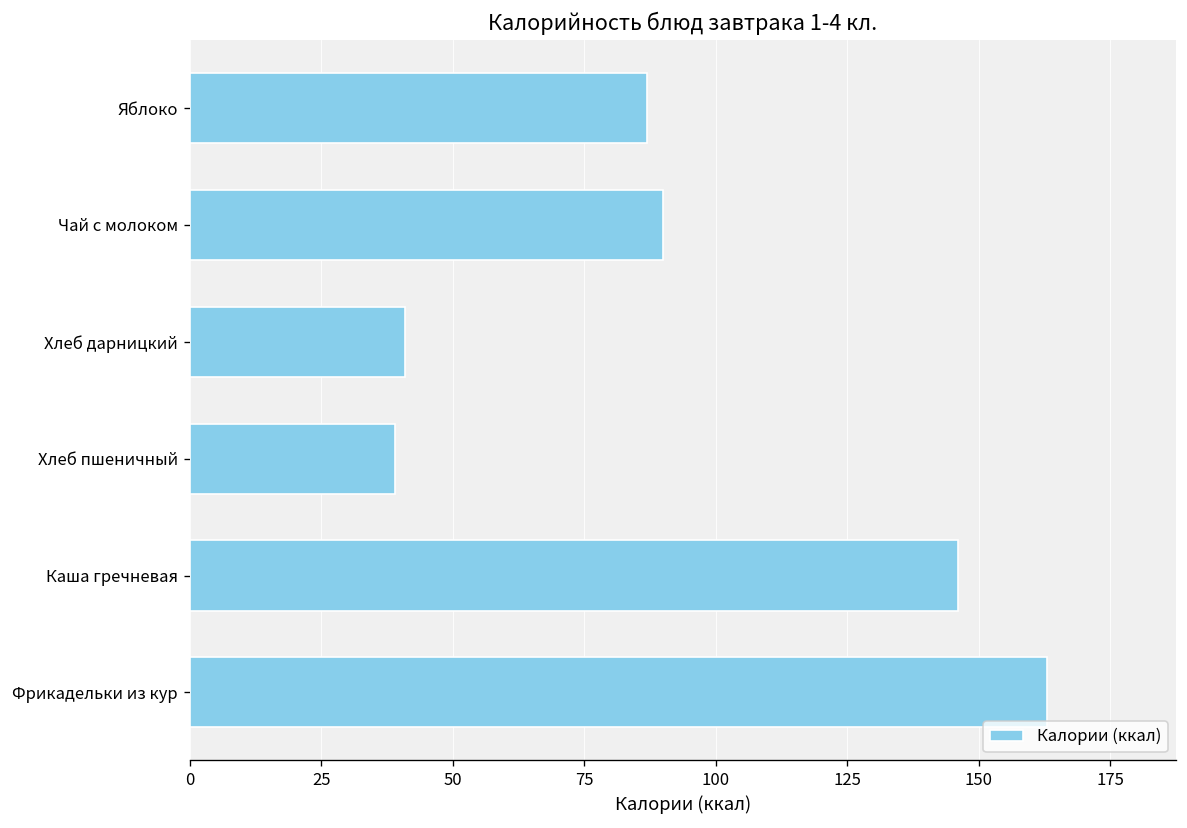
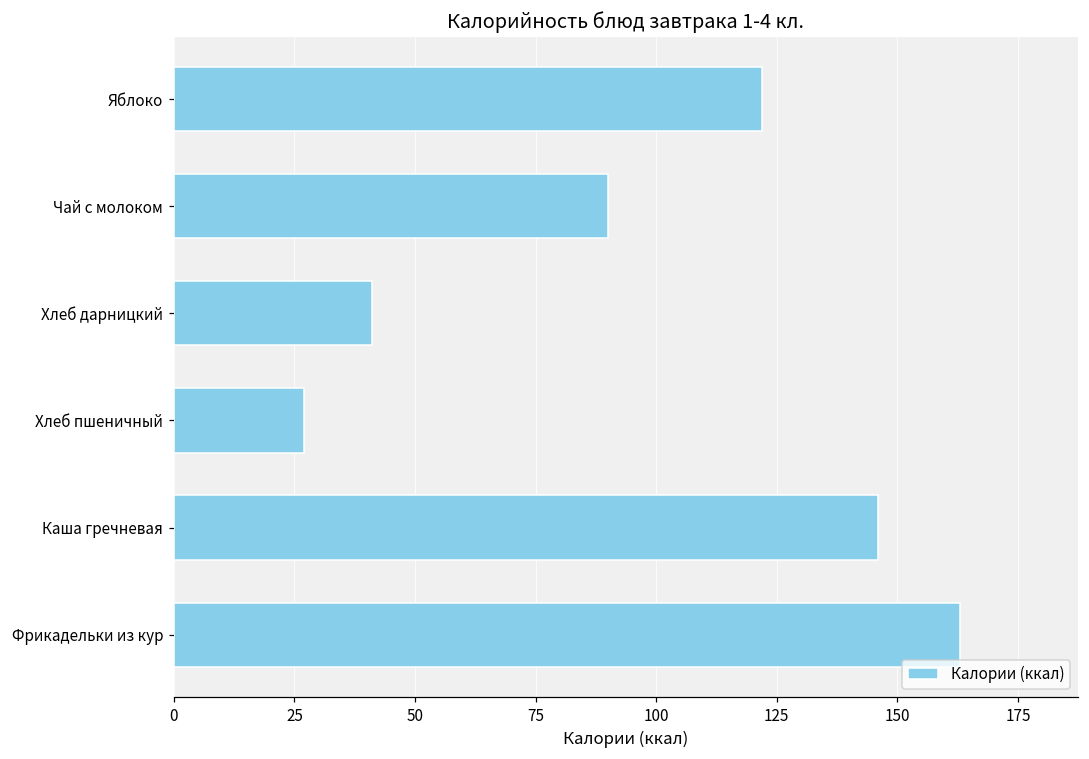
  {
-   "Яблоко": 87,
+   "Яблоко": 122,
    "Чай с молоком": 90,
    "Хлеб дарницкий": 41,
-   "Хлеб пшеничный": 39,
+   "Хлеб пшеничный": 27,
    "Каша гречневая": 146,
    "Фрикадельки из кур": 163
  }
